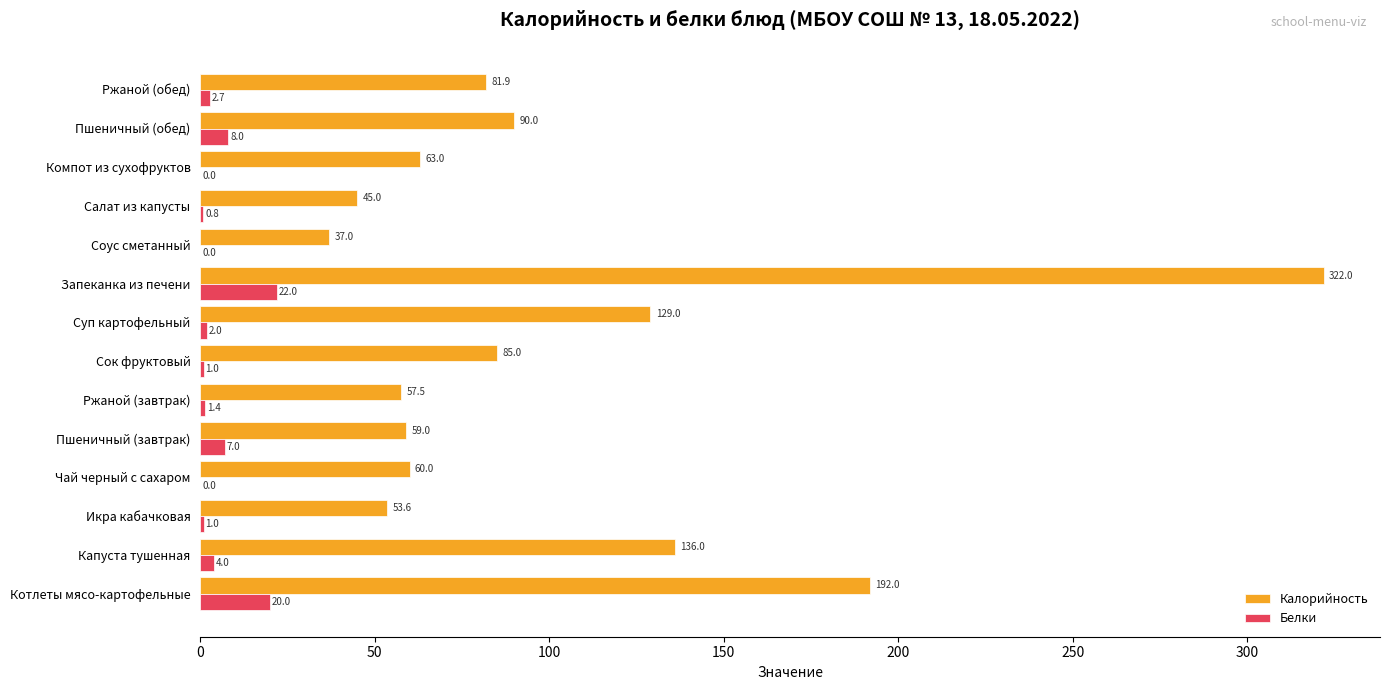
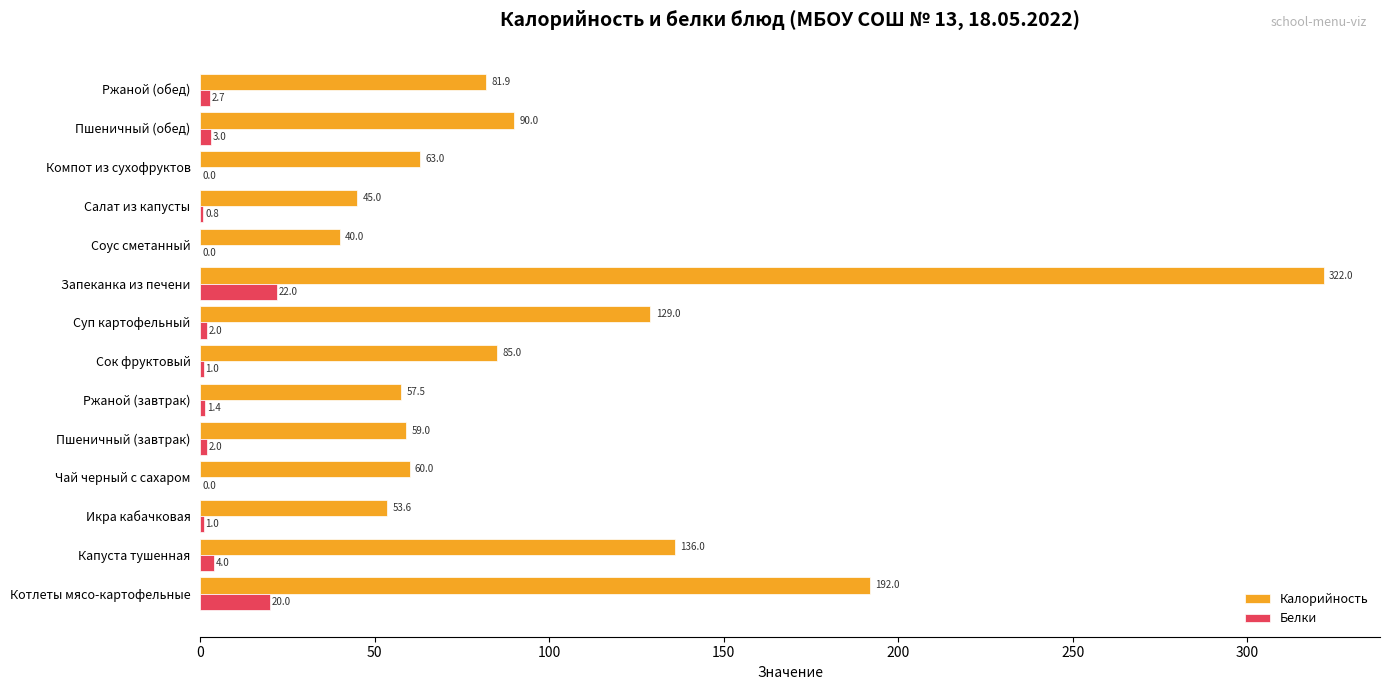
  {
    "Калорийность": {
      "Ржаной (обед)": 81.9,
      "Пшеничный (обед)": 90.0,
      "Компот из сухофруктов": 63.0,
      "Салат из капусты": 45.0,
-     "Соус сметанный": 37.0,
+     "Соус сметанный": 40.0,
      "Запеканка из печени": 322.0,
      "Суп картофельный": 129.0,
      "Сок фруктовый": 85.0,
      "Ржаной (завтрак)": 57.5,
      "Пшеничный (завтрак)": 59.0,
      "Чай черный с сахаром": 60.0,
      "Икра кабачковая": 53.6,
      "Капуста тушенная": 136.0,
      "Котлеты мясо-картофельные": 192.0
    },
    "Белки": {
      "Ржаной (обед)": 2.7,
-     "Пшеничный (обед)": 8.0,
+     "Пшеничный (обед)": 3.0,
      "Компот из сухофруктов": 0.0,
      "Салат из капусты": 0.8,
      "Соус сметанный": 0.0,
      "Запеканка из печени": 22.0,
      "Суп картофельный": 2.0,
      "Сок фруктовый": 1.0,
      "Ржаной (завтрак)": 1.4,
-     "Пшеничный (завтрак)": 7.0,
+     "Пшеничный (завтрак)": 2.0,
      "Чай черный с сахаром": 0.0,
      "Икра кабачковая": 1.0,
      "Капуста тушенная": 4.0,
      "Котлеты мясо-картофельные": 20.0
    }
  }
